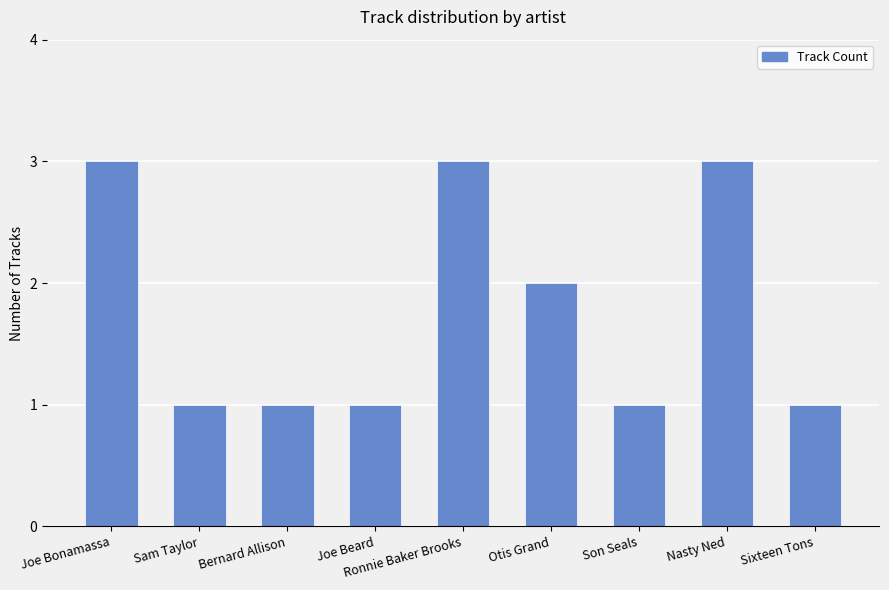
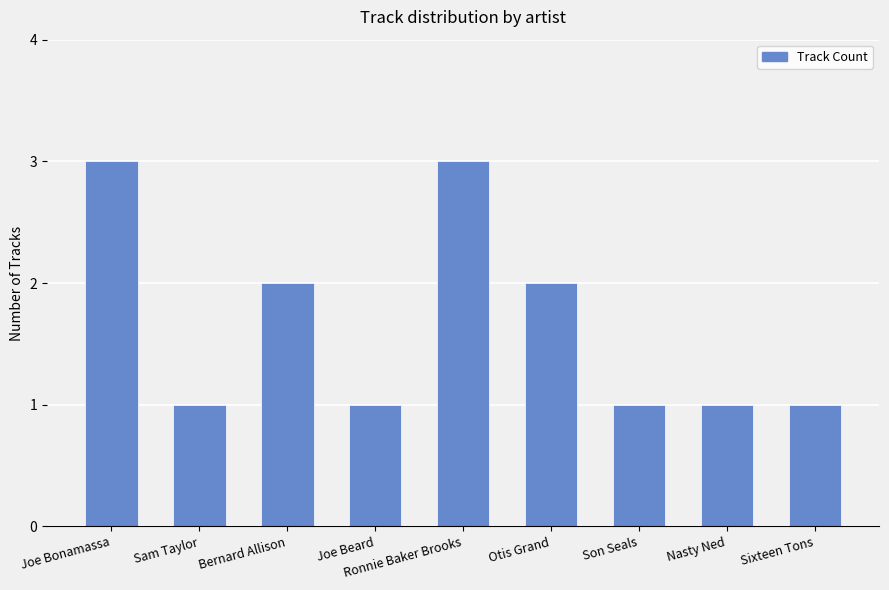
  {
    "Joe Bonamassa": 3,
    "Sam Taylor": 1,
-   "Bernard Allison": 1,
+   "Bernard Allison": 2,
    "Joe Beard": 1,
    "Ronnie Baker Brooks": 3,
    "Otis Grand": 2,
    "Son Seals": 1,
-   "Nasty Ned": 3,
+   "Nasty Ned": 1,
    "Sixteen Tons": 1
  }
